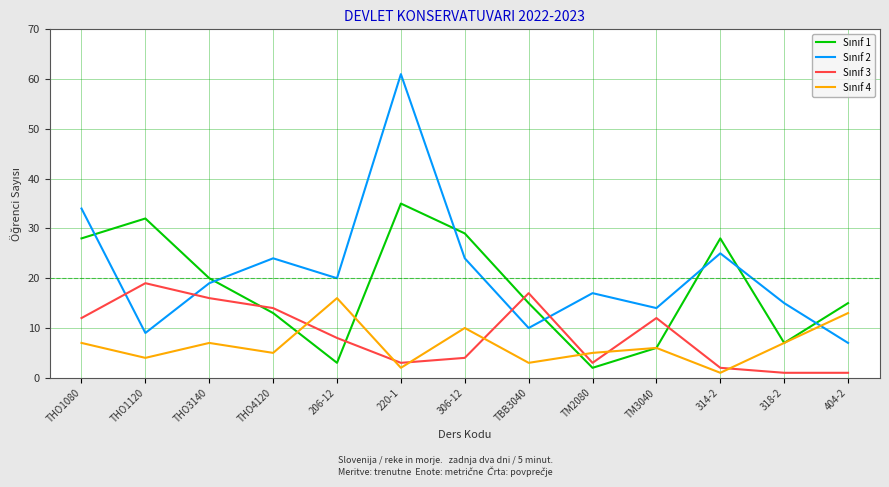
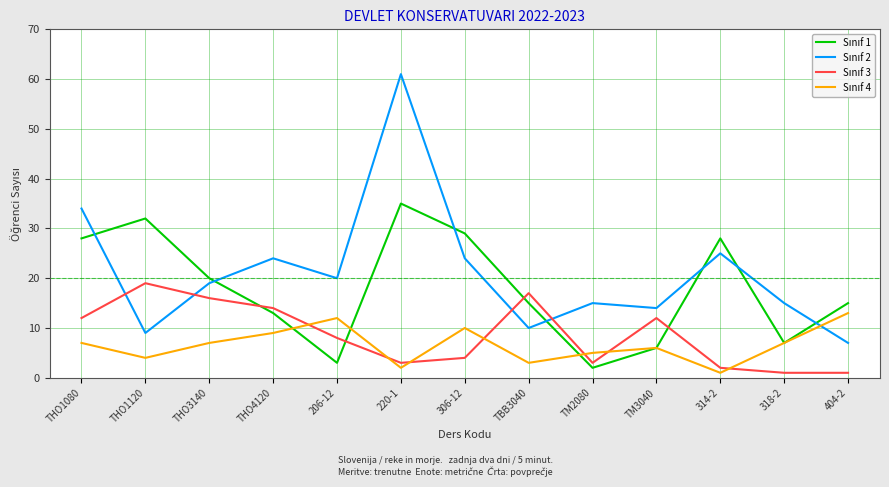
  {
    "Sınıf 1": {
      "THO1080": 28,
      "THO1120": 32,
      "THO3140": 20,
      "THO4120": 13,
      "206-12": 3,
      "220-1": 35,
      "306-12": 29,
      "TBB3040": 15,
      "TM2080": 2,
      "314-2": 28,
      "404-2": 15
    },
    "Sınıf 2": {
      "THO1080": 34,
      "THO1120": 9,
      "THO3140": 19,
      "THO4120": 24,
      "206-12": 20,
      "220-1": 61,
      "306-12": 24,
      "TBB3040": 10,
-     "TM2080": 17,
+     "TM2080": 15,
      "TM3040": 14,
      "314-2": 25,
      "318-2": 15,
      "404-2": 7
    },
    "Sınıf 3": {
      "THO1080": 12,
      "THO1120": 19,
      "THO3140": 16,
      "THO4120": 14,
      "206-12": 8,
      "220-1": 3,
      "306-12": 4,
      "TBB3040": 17,
      "TM2080": 3,
      "TM3040": 12,
      "314-2": 2,
      "318-2": 1,
      "404-2": 1
    },
    "Sınıf 4": {
      "THO1080": 7,
      "THO1120": 4,
      "THO3140": 7,
-     "THO4120": 5,
-     "206-12": 16,
+     "THO4120": 9,
+     "206-12": 12,
      "220-1": 2,
      "306-12": 10,
      "TBB3040": 3,
      "TM2080": 5,
      "314-2": 1,
      "404-2": 13
    }
  }
